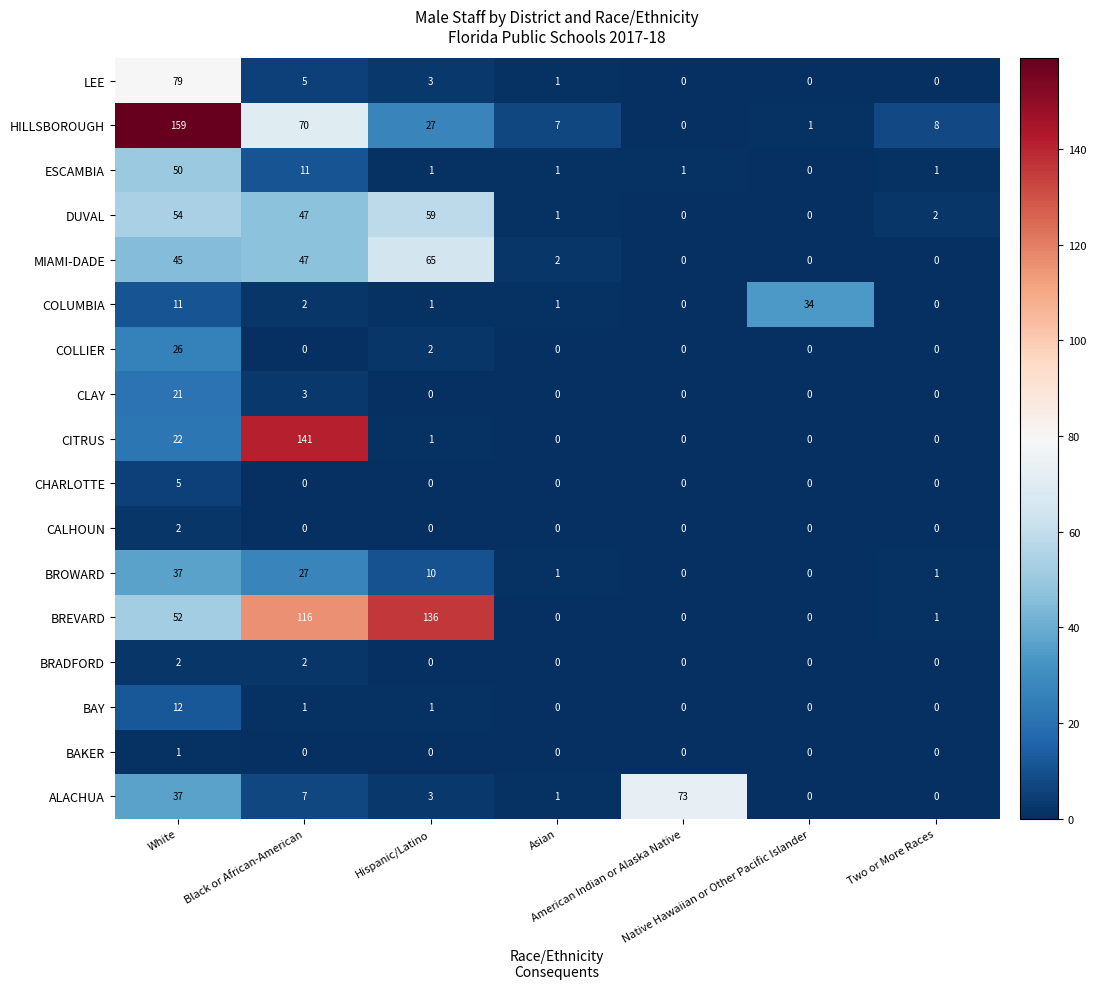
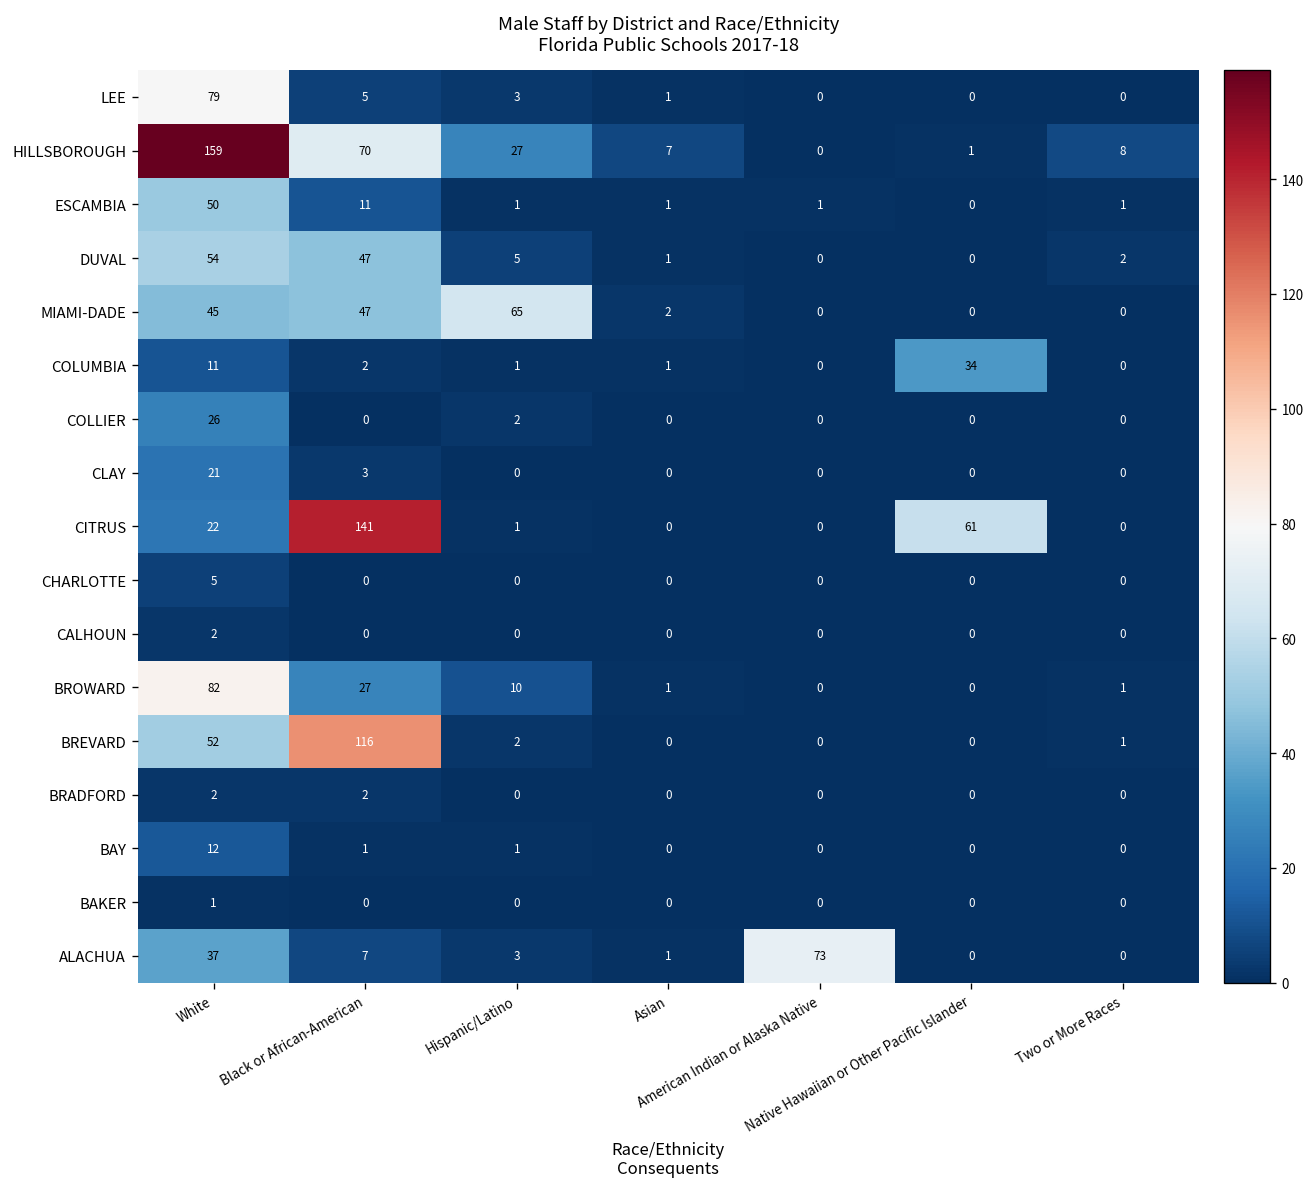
  {
    "LEE": {
      "White": 79,
      "Black or African-American": 5,
      "Hispanic/Latino": 3,
      "Asian": 1,
      "American Indian or Alaska Native": 0,
      "Native Hawaiian or Other Pacific Islander": 0,
      "Two or More Races": 0
    },
    "HILLSBOROUGH": {
      "White": 159,
      "Black or African-American": 70,
      "Hispanic/Latino": 27,
      "Asian": 7,
      "American Indian or Alaska Native": 0,
      "Native Hawaiian or Other Pacific Islander": 1,
      "Two or More Races": 8
    },
    "ESCAMBIA": {
      "White": 50,
      "Black or African-American": 11,
      "Hispanic/Latino": 1,
      "Asian": 1,
      "American Indian or Alaska Native": 1,
      "Native Hawaiian or Other Pacific Islander": 0,
      "Two or More Races": 1
    },
    "DUVAL": {
      "White": 54,
      "Black or African-American": 47,
-     "Hispanic/Latino": 59,
+     "Hispanic/Latino": 5,
      "Asian": 1,
      "American Indian or Alaska Native": 0,
      "Native Hawaiian or Other Pacific Islander": 0,
      "Two or More Races": 2
    },
    "MIAMI-DADE": {
      "White": 45,
      "Black or African-American": 47,
      "Hispanic/Latino": 65,
      "Asian": 2,
      "American Indian or Alaska Native": 0,
      "Native Hawaiian or Other Pacific Islander": 0,
      "Two or More Races": 0
    },
    "COLUMBIA": {
      "White": 11,
      "Black or African-American": 2,
      "Hispanic/Latino": 1,
      "Asian": 1,
      "American Indian or Alaska Native": 0,
      "Native Hawaiian or Other Pacific Islander": 34,
      "Two or More Races": 0
    },
    "COLLIER": {
      "White": 26,
      "Black or African-American": 0,
      "Hispanic/Latino": 2,
      "Asian": 0,
      "American Indian or Alaska Native": 0,
      "Native Hawaiian or Other Pacific Islander": 0,
      "Two or More Races": 0
    },
    "CLAY": {
      "White": 21,
      "Black or African-American": 3,
      "Hispanic/Latino": 0,
      "Asian": 0,
      "American Indian or Alaska Native": 0,
      "Native Hawaiian or Other Pacific Islander": 0,
      "Two or More Races": 0
    },
    "CITRUS": {
      "White": 22,
      "Black or African-American": 141,
      "Hispanic/Latino": 1,
      "Asian": 0,
      "American Indian or Alaska Native": 0,
-     "Native Hawaiian or Other Pacific Islander": 0,
+     "Native Hawaiian or Other Pacific Islander": 61,
      "Two or More Races": 0
    },
    "CHARLOTTE": {
      "White": 5,
      "Black or African-American": 0,
      "Hispanic/Latino": 0,
      "Asian": 0,
      "American Indian or Alaska Native": 0,
      "Native Hawaiian or Other Pacific Islander": 0,
      "Two or More Races": 0
    },
    "CALHOUN": {
      "White": 2,
      "Black or African-American": 0,
      "Hispanic/Latino": 0,
      "Asian": 0,
      "American Indian or Alaska Native": 0,
      "Native Hawaiian or Other Pacific Islander": 0,
      "Two or More Races": 0
    },
    "BROWARD": {
-     "White": 37,
+     "White": 82,
      "Black or African-American": 27,
      "Hispanic/Latino": 10,
      "Asian": 1,
      "American Indian or Alaska Native": 0,
      "Native Hawaiian or Other Pacific Islander": 0,
      "Two or More Races": 1
    },
    "BREVARD": {
      "White": 52,
      "Black or African-American": 116,
-     "Hispanic/Latino": 136,
+     "Hispanic/Latino": 2,
      "Asian": 0,
      "American Indian or Alaska Native": 0,
      "Native Hawaiian or Other Pacific Islander": 0,
      "Two or More Races": 1
    },
    "BRADFORD": {
      "White": 2,
      "Black or African-American": 2,
      "Hispanic/Latino": 0,
      "Asian": 0,
      "American Indian or Alaska Native": 0,
      "Native Hawaiian or Other Pacific Islander": 0,
      "Two or More Races": 0
    },
    "BAY": {
      "White": 12,
      "Black or African-American": 1,
      "Hispanic/Latino": 1,
      "Asian": 0,
      "American Indian or Alaska Native": 0,
      "Native Hawaiian or Other Pacific Islander": 0,
      "Two or More Races": 0
    },
    "BAKER": {
      "White": 1,
      "Black or African-American": 0,
      "Hispanic/Latino": 0,
      "Asian": 0,
      "American Indian or Alaska Native": 0,
      "Native Hawaiian or Other Pacific Islander": 0,
      "Two or More Races": 0
    },
    "ALACHUA": {
      "White": 37,
      "Black or African-American": 7,
      "Hispanic/Latino": 3,
      "Asian": 1,
      "American Indian or Alaska Native": 73,
      "Native Hawaiian or Other Pacific Islander": 0,
      "Two or More Races": 0
    }
  }
